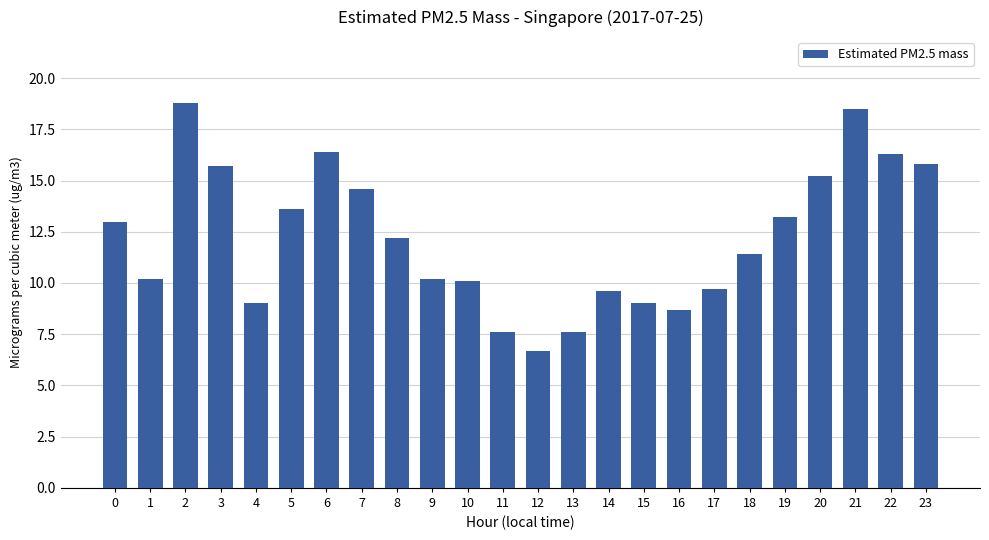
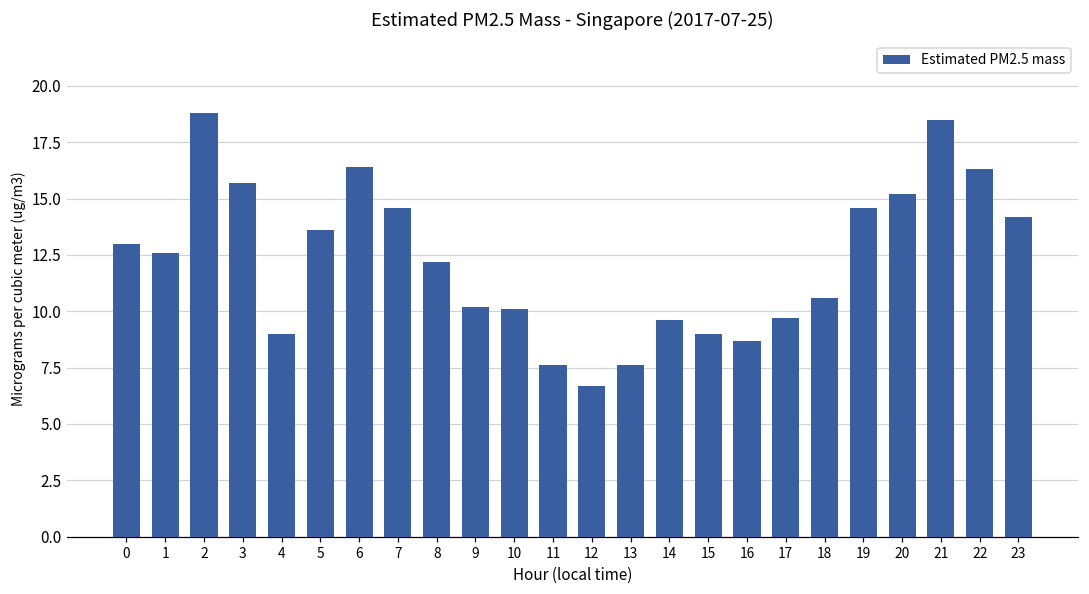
  {
    "0": 13.0,
-   "1": 10.2,
+   "1": 12.6,
    "2": 18.8,
    "3": 15.7,
    "4": 9.0,
    "5": 13.6,
    "6": 16.4,
    "7": 14.6,
    "8": 12.2,
    "9": 10.2,
    "10": 10.1,
    "11": 7.6,
    "12": 6.7,
    "13": 7.6,
    "14": 9.6,
    "15": 9.0,
    "16": 8.7,
    "17": 9.7,
-   "18": 11.4,
-   "19": 13.2,
+   "18": 10.6,
+   "19": 14.6,
    "20": 15.2,
    "21": 18.5,
    "22": 16.3,
-   "23": 15.8
+   "23": 14.2
  }
